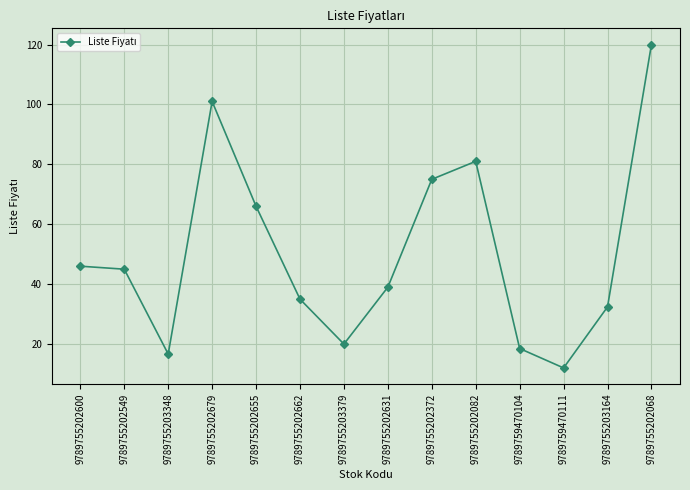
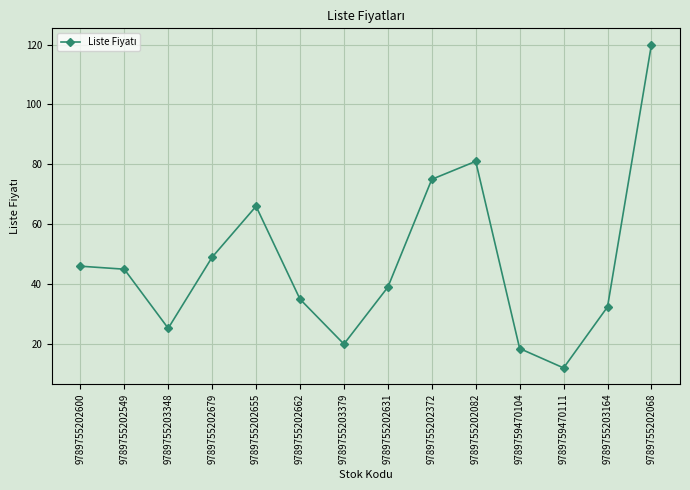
  {
    "9789755202600": 46,
    "9789755202549": 45,
-   "9789755203348": 17,
-   "9789755202679": 101,
+   "9789755203348": 25,
+   "9789755202679": 49,
    "9789755202655": 66,
    "9789755202662": 35,
    "9789755203379": 20,
    "9789755202631": 39,
    "9789755202372": 75,
    "9789755202082": 81,
    "9789759470104": 19,
    "9789759470111": 12,
    "9789755203164": 32,
    "9789755202068": 120
  }
